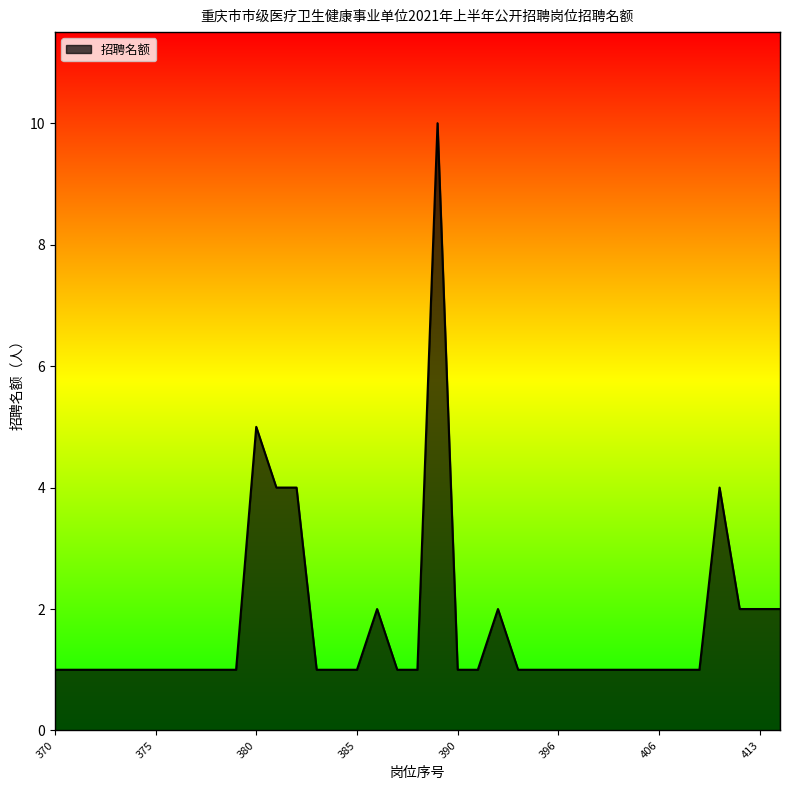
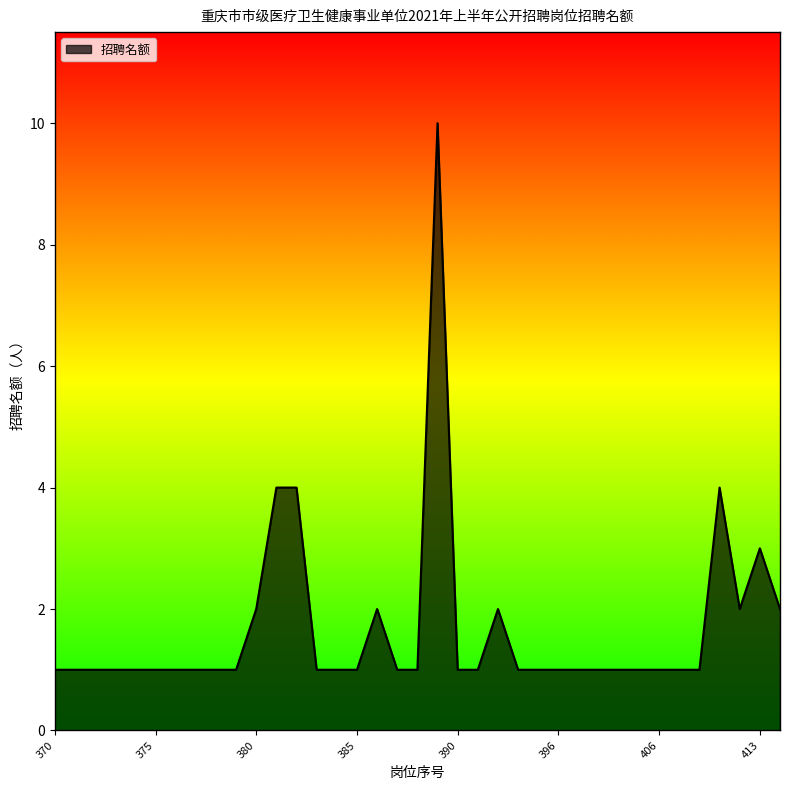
  {
    "370": 1,
    "375": 1,
-   "380": 5,
+   "380": 2,
    "385": 1,
    "390": 1,
    "396": 1,
    "406": 1,
-   "413": 2
+   "413": 3
  }
